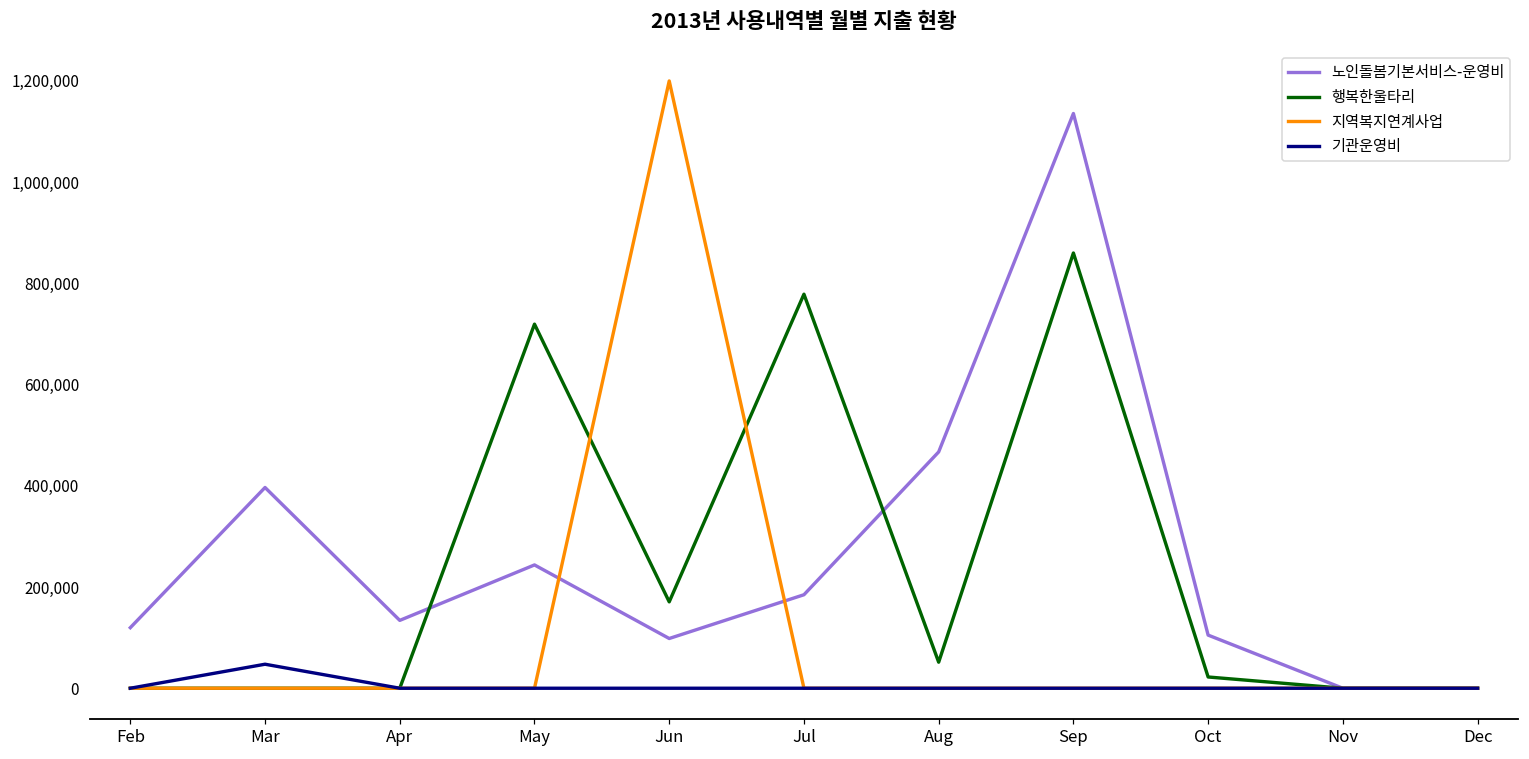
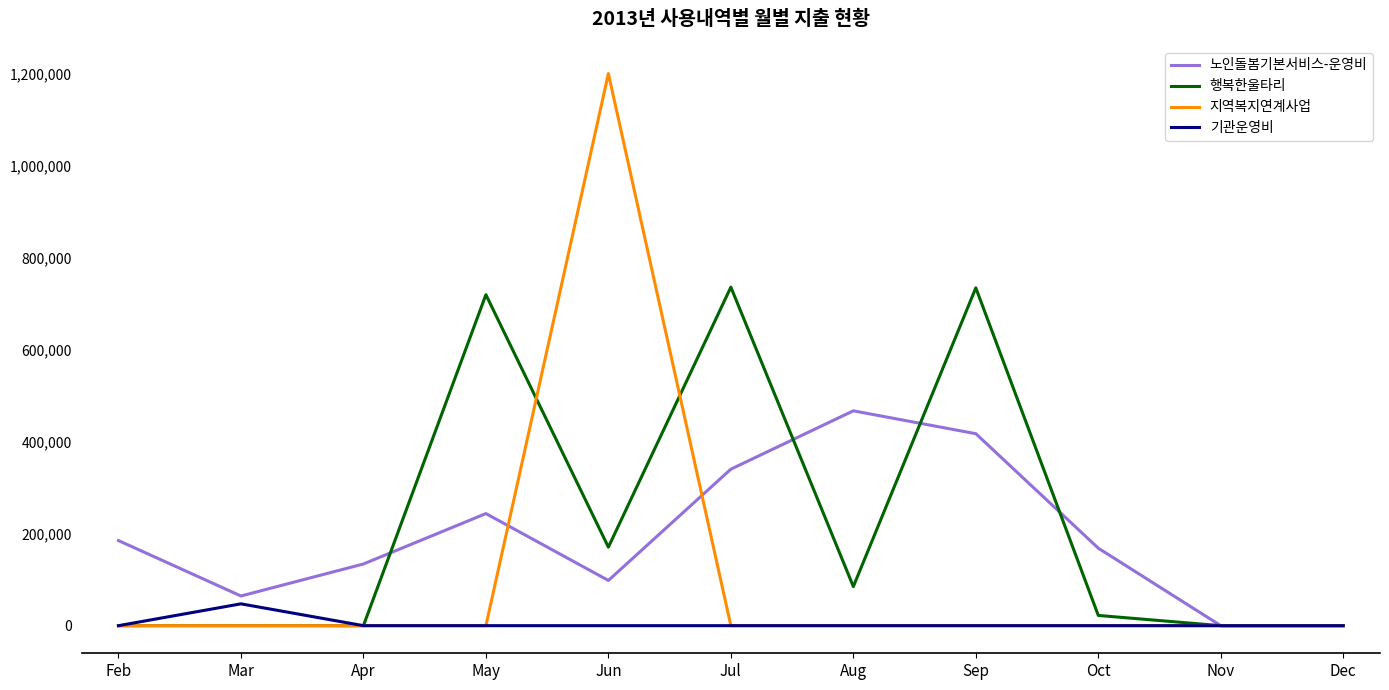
  {
    "노인돌봄기본서비스-운영비": {
-     "Feb": "120,000",
-     "Mar": "400,000",
+     "Feb": "190,000",
+     "Mar": "60,000",
      "Apr": "130,000",
      "May": "240,000",
      "Jun": "100,000",
-     "Jul": "180,000",
+     "Jul": "340,000",
      "Aug": "470,000",
-     "Sep": "1,140,000",
-     "Oct": "100,000"
+     "Sep": "420,000",
+     "Oct": "170,000"
    },
    "행복한울타리": {
      "May": "720,000",
      "Jun": "170,000",
-     "Jul": "780,000",
-     "Aug": "50,000",
-     "Sep": "860,000",
+     "Jul": "740,000",
+     "Aug": "90,000",
+     "Sep": "730,000",
      "Oct": "20,000"
    },
    "지역복지연계사업": {
      "Jun": "1,200,000"
    },
    "기관운영비": {
      "Mar": "50,000",
      "Jun": "0"
    }
  }
